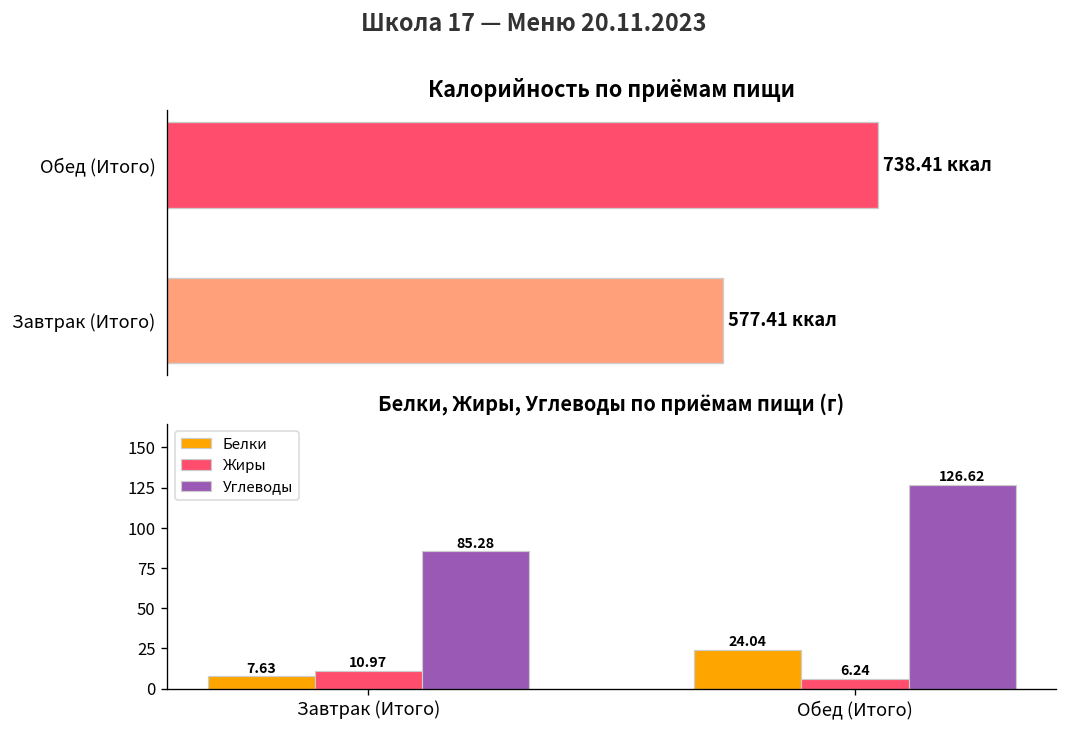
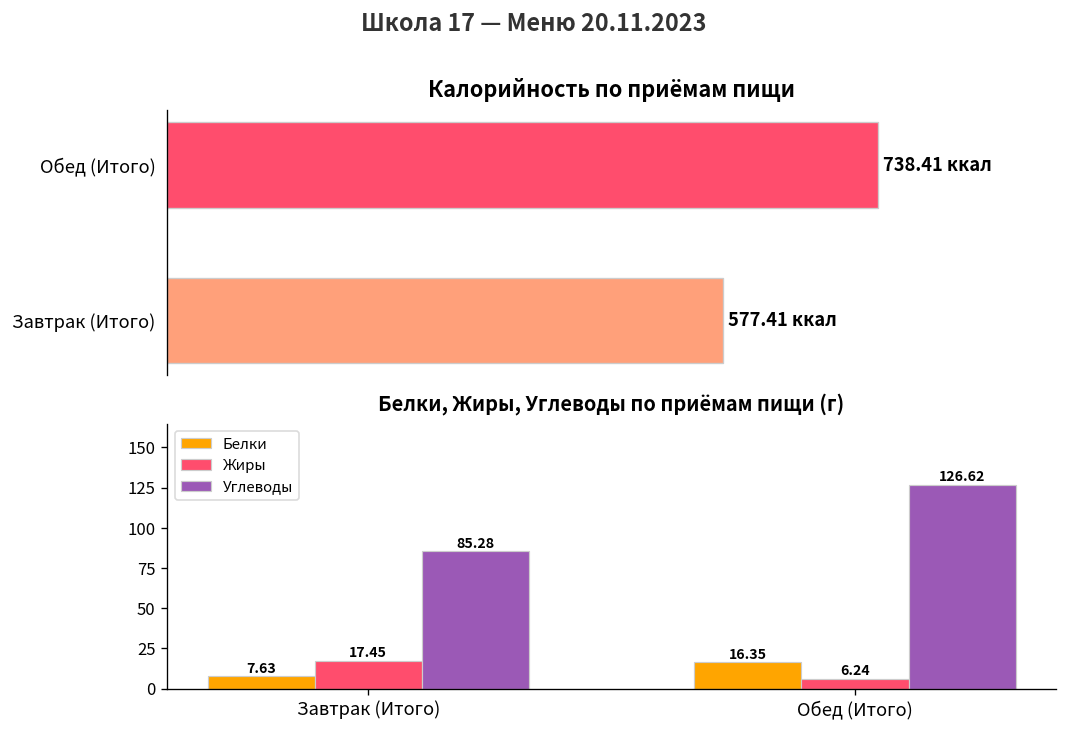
  {
    "Калорийность по приёмам пищи": {
      "Обед (Итого)": 738.41,
      "Завтрак (Итого)": 577.41
    },
    "Белки, Жиры, Углеводы по приёмам пищи (г)": {
      "Белки": {
        "Завтрак (Итого)": 7.63,
-       "Обед (Итого)": 24.04
+       "Обед (Итого)": 16.35
      },
      "Жиры": {
-       "Завтрак (Итого)": 10.97,
+       "Завтрак (Итого)": 17.45,
        "Обед (Итого)": 6.24
      },
      "Углеводы": {
        "Завтрак (Итого)": 85.28,
        "Обед (Итого)": 126.62
      }
    }
  }
